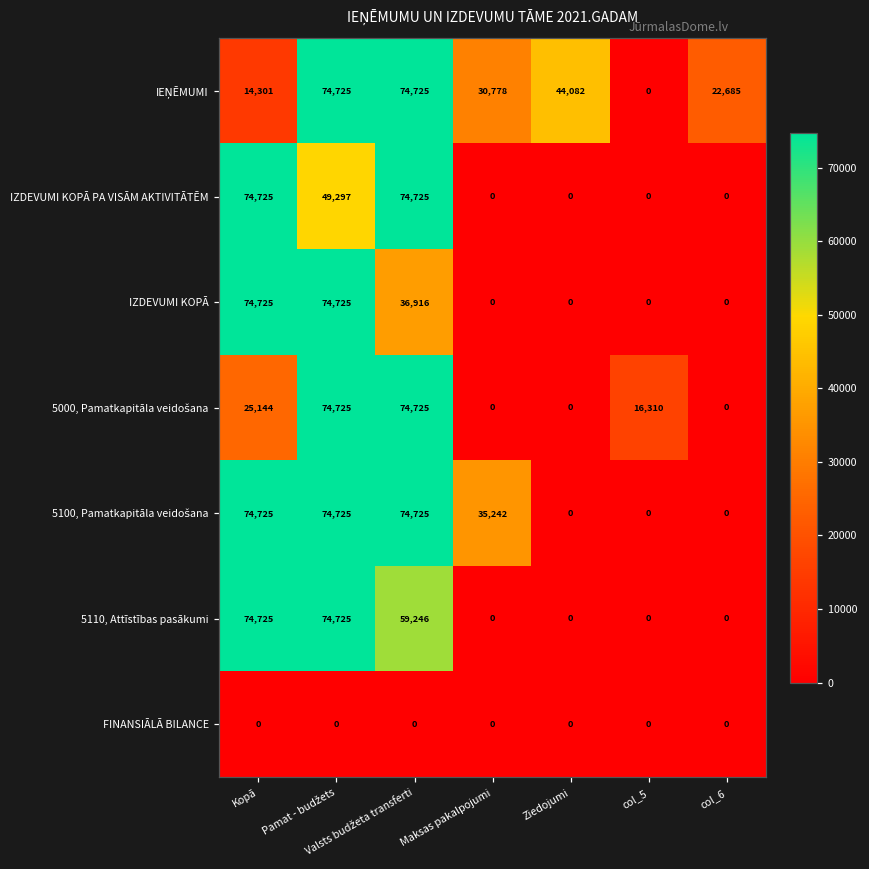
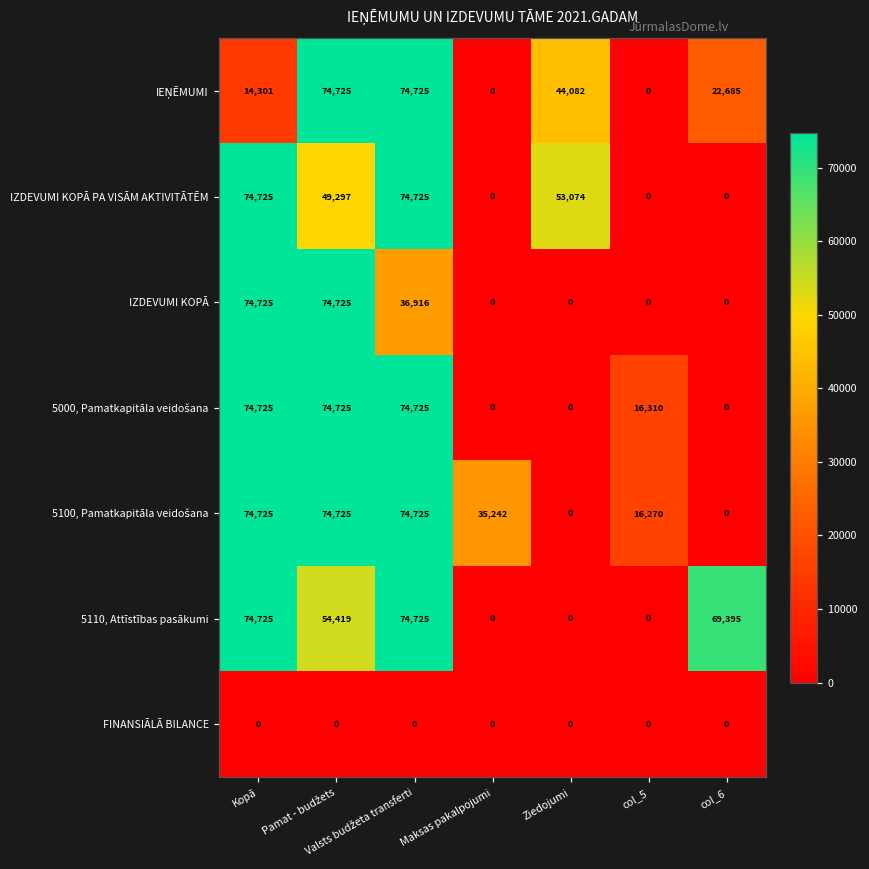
  {
    "IEŅĒMUMI": {
      "Kopā": "14,301",
      "Pamat - budžets": "74,725",
      "Valsts budžeta transferti": "74,725",
-     "Maksas pakalpojumi": "30,778",
+     "Maksas pakalpojumi": "0",
      "Ziedojumi": "44,082",
      "col_5": "0",
      "col_6": "22,685"
    },
    "IZDEVUMI KOPĀ PA VISĀM AKTIVITĀTĒM": {
      "Kopā": "74,725",
      "Pamat - budžets": "49,297",
      "Valsts budžeta transferti": "74,725",
      "Maksas pakalpojumi": "0",
-     "Ziedojumi": "0",
+     "Ziedojumi": "53,074",
      "col_5": "0",
      "col_6": "0"
    },
    "IZDEVUMI KOPĀ": {
      "Kopā": "74,725",
      "Pamat - budžets": "74,725",
      "Valsts budžeta transferti": "36,916",
      "Maksas pakalpojumi": "0",
      "Ziedojumi": "0",
      "col_5": "0",
      "col_6": "0"
    },
    "5000, Pamatkapitāla veidošana": {
-     "Kopā": "25,144",
+     "Kopā": "74,725",
      "Pamat - budžets": "74,725",
      "Valsts budžeta transferti": "74,725",
      "Maksas pakalpojumi": "0",
      "Ziedojumi": "0",
      "col_5": "16,310",
      "col_6": "0"
    },
    "5100, Pamatkapitāla veidošana": {
      "Kopā": "74,725",
      "Pamat - budžets": "74,725",
      "Valsts budžeta transferti": "74,725",
      "Maksas pakalpojumi": "35,242",
      "Ziedojumi": "0",
-     "col_5": "0",
+     "col_5": "16,270",
      "col_6": "0"
    },
    "5110, Attīstības pasākumi": {
      "Kopā": "74,725",
-     "Pamat - budžets": "74,725",
-     "Valsts budžeta transferti": "59,246",
+     "Pamat - budžets": "54,419",
+     "Valsts budžeta transferti": "74,725",
      "Maksas pakalpojumi": "0",
      "Ziedojumi": "0",
      "col_5": "0",
-     "col_6": "0"
+     "col_6": "69,395"
    },
    "FINANSIĀLĀ BILANCE": {
      "Kopā": "0",
      "Pamat - budžets": "0",
      "Valsts budžeta transferti": "0",
      "Maksas pakalpojumi": "0",
      "Ziedojumi": "0",
      "col_5": "0",
      "col_6": "0"
    }
  }
